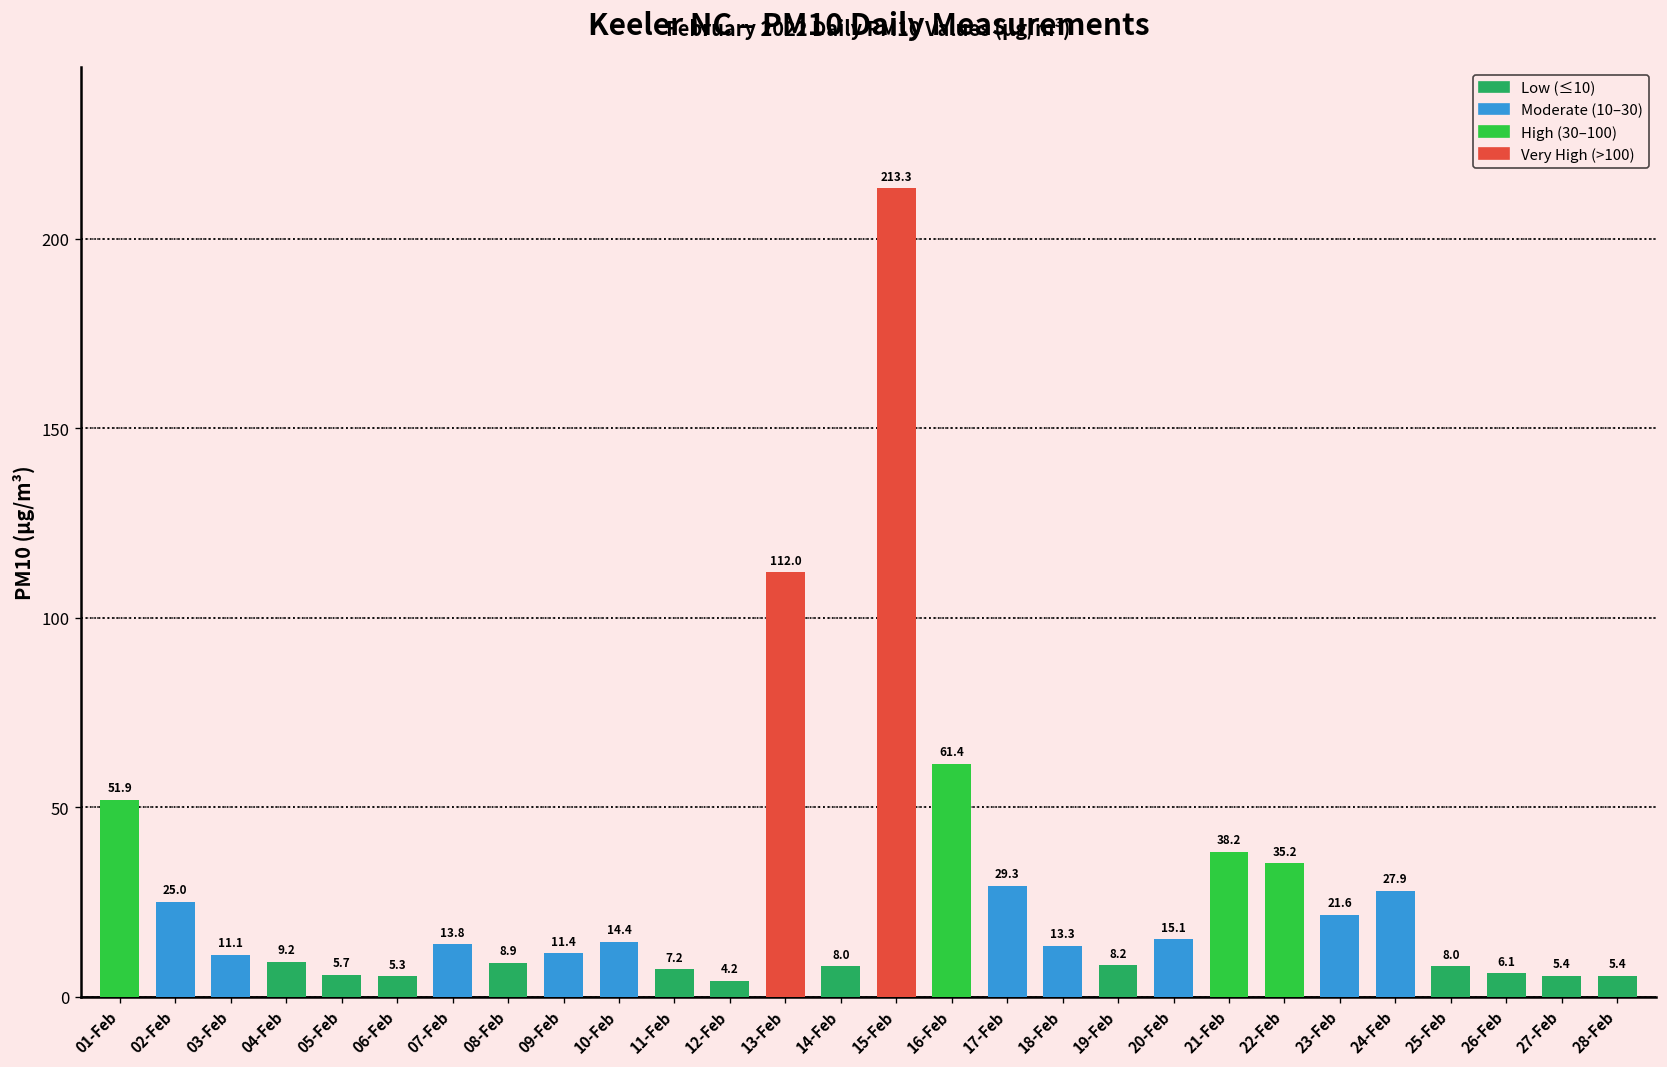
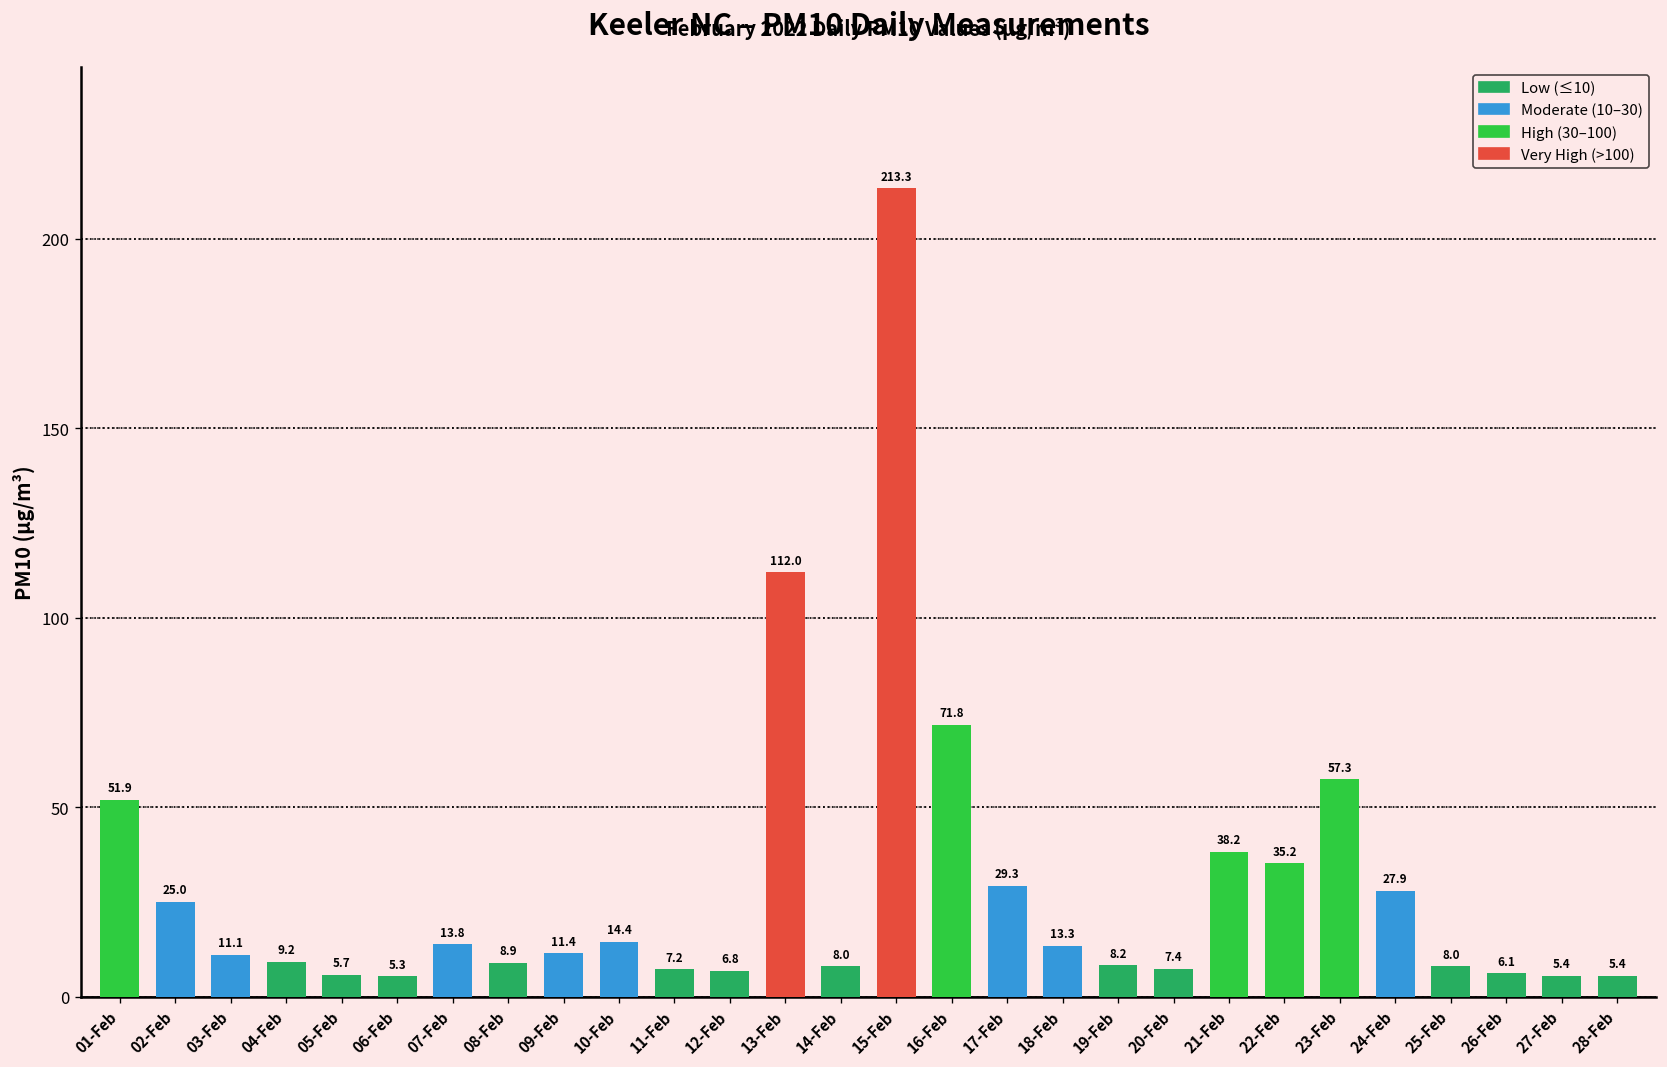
  {
    "01-Feb": 51.9,
    "02-Feb": 25.0,
    "03-Feb": 11.1,
    "04-Feb": 9.2,
    "05-Feb": 5.7,
    "06-Feb": 5.3,
    "07-Feb": 13.8,
    "08-Feb": 8.9,
    "09-Feb": 11.4,
    "10-Feb": 14.4,
    "11-Feb": 7.2,
-   "12-Feb": 4.2,
+   "12-Feb": 6.8,
    "13-Feb": 112.0,
    "14-Feb": 8.0,
    "15-Feb": 213.3,
-   "16-Feb": 61.4,
+   "16-Feb": 71.8,
    "17-Feb": 29.3,
    "18-Feb": 13.3,
    "19-Feb": 8.2,
-   "20-Feb": 15.1,
+   "20-Feb": 7.4,
    "21-Feb": 38.2,
    "22-Feb": 35.2,
-   "23-Feb": 21.6,
+   "23-Feb": 57.3,
    "24-Feb": 27.9,
    "25-Feb": 8.0,
    "26-Feb": 6.1,
    "27-Feb": 5.4,
    "28-Feb": 5.4
  }
